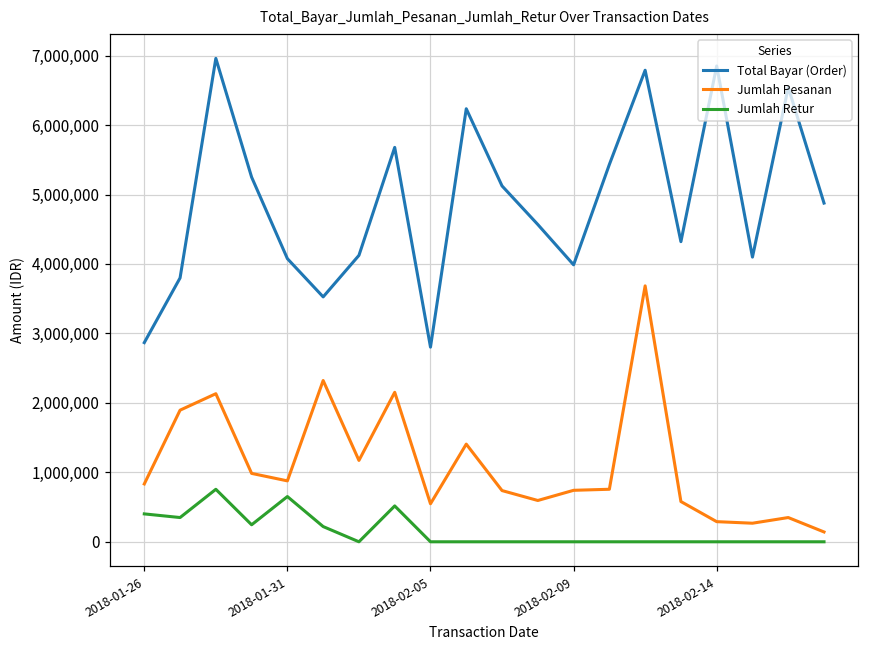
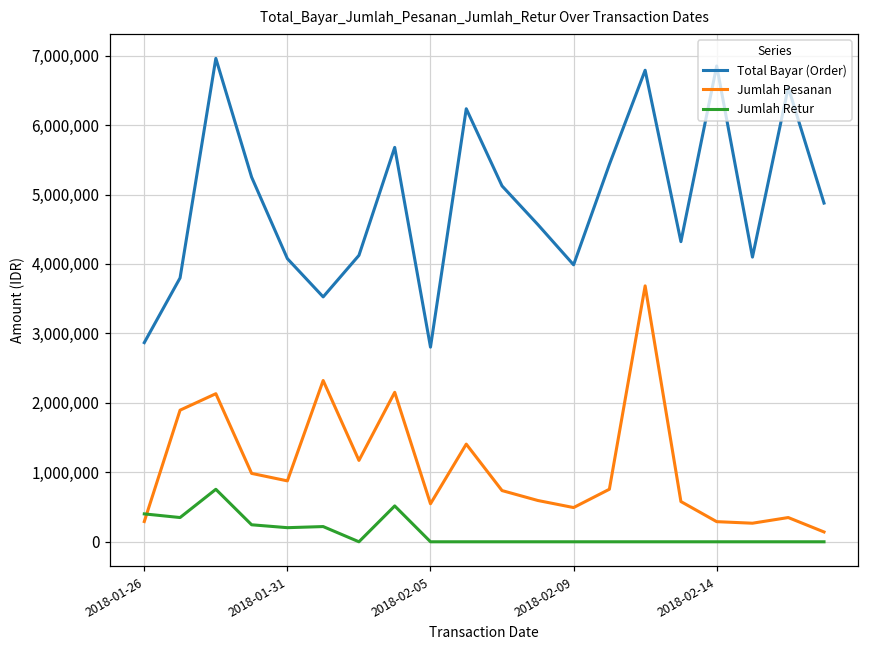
  {
    "Total Bayar (Order)": {
      "2018-01-26": "2,900,000",
      "2018-01-31": "4,100,000",
      "2018-02-05": "2,800,000",
      "2018-02-09": "4,000,000"
    },
    "Jumlah Pesanan": {
-     "2018-01-26": "800,000",
+     "2018-01-26": "300,000",
      "2018-01-31": "900,000",
      "2018-02-05": "500,000",
-     "2018-02-09": "700,000",
+     "2018-02-09": "500,000",
      "2018-02-14": "300,000"
    },
    "Jumlah Retur": {
      "2018-01-26": "400,000",
-     "2018-01-31": "700,000",
+     "2018-01-31": "200,000",
      "2018-02-05": "0",
      "2018-02-09": "0",
      "2018-02-14": "0"
    }
  }
